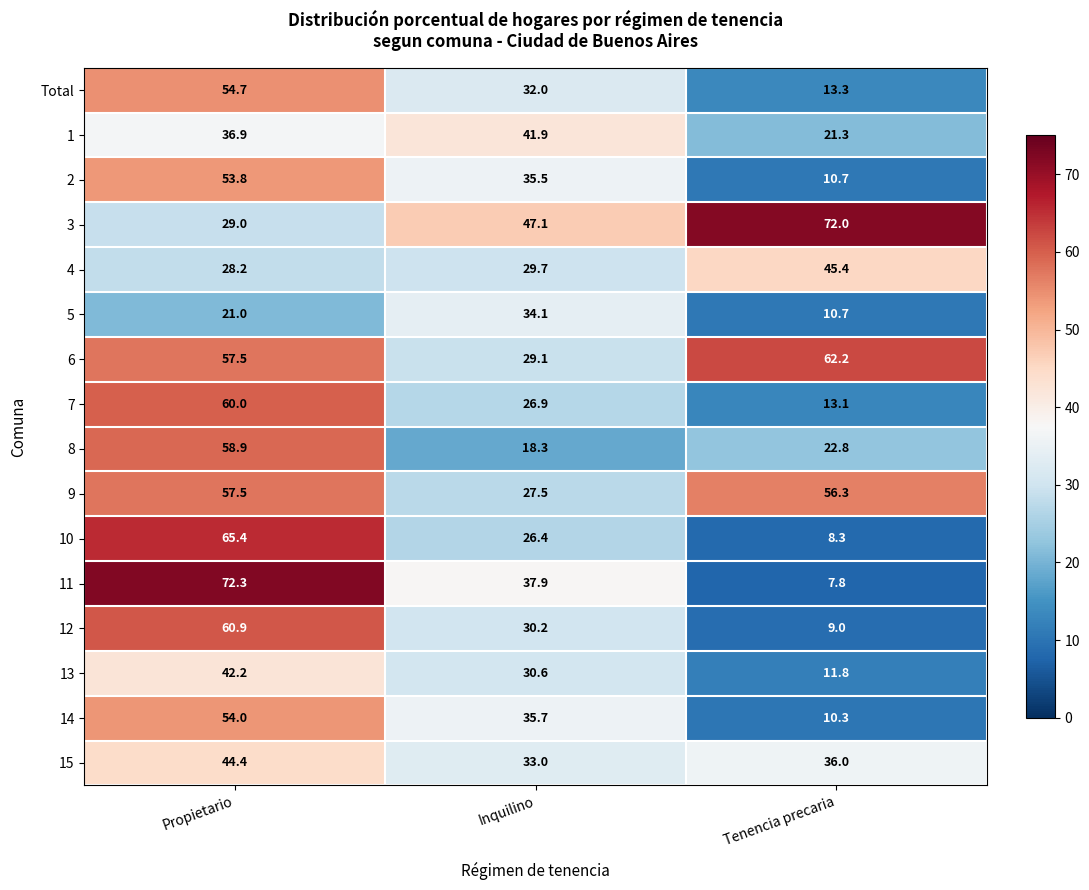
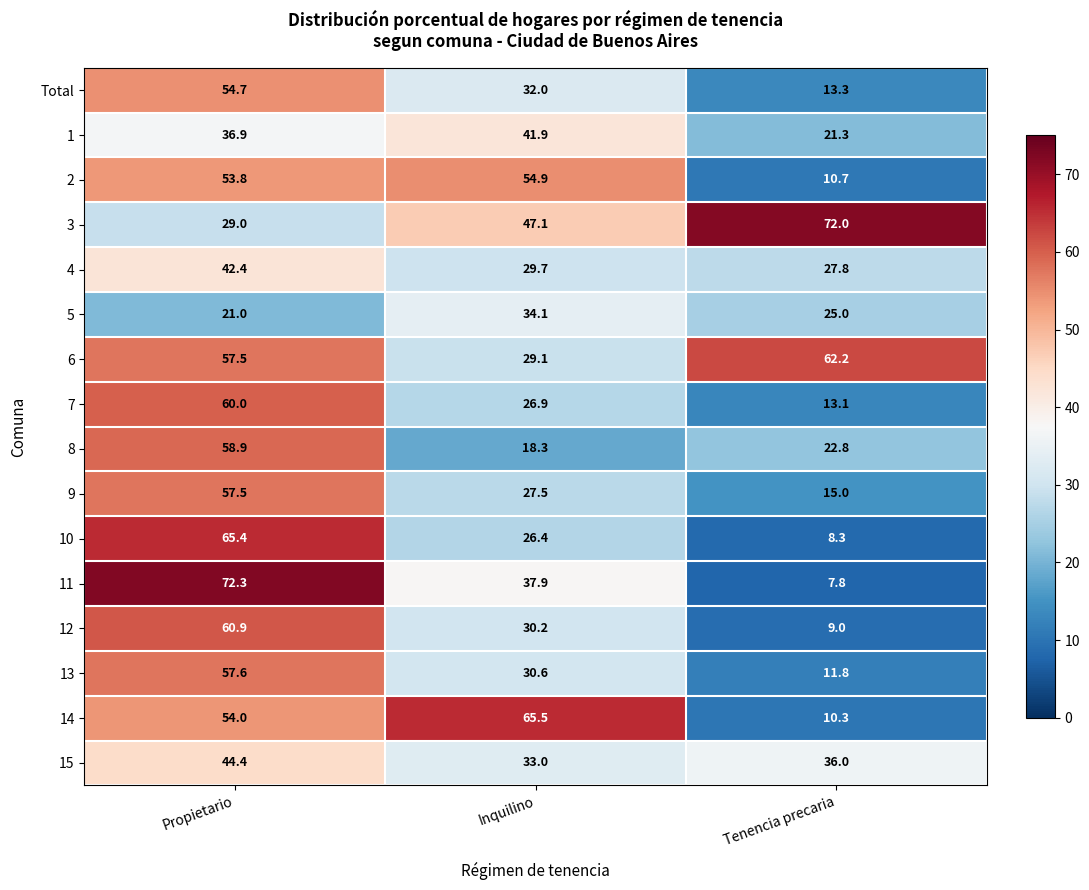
  {
    "Total": {
      "Propietario": 54.7,
      "Inquilino": 32.0,
      "Tenencia precaria": 13.3
    },
    "1": {
      "Propietario": 36.9,
      "Inquilino": 41.9,
      "Tenencia precaria": 21.3
    },
    "2": {
      "Propietario": 53.8,
-     "Inquilino": 35.5,
+     "Inquilino": 54.9,
      "Tenencia precaria": 10.7
    },
    "3": {
      "Propietario": 29.0,
      "Inquilino": 47.1,
      "Tenencia precaria": 72.0
    },
    "4": {
-     "Propietario": 28.2,
+     "Propietario": 42.4,
      "Inquilino": 29.7,
-     "Tenencia precaria": 45.4
+     "Tenencia precaria": 27.8
    },
    "5": {
      "Propietario": 21.0,
      "Inquilino": 34.1,
-     "Tenencia precaria": 10.7
+     "Tenencia precaria": 25.0
    },
    "6": {
      "Propietario": 57.5,
      "Inquilino": 29.1,
      "Tenencia precaria": 62.2
    },
    "7": {
      "Propietario": 60.0,
      "Inquilino": 26.9,
      "Tenencia precaria": 13.1
    },
    "8": {
      "Propietario": 58.9,
      "Inquilino": 18.3,
      "Tenencia precaria": 22.8
    },
    "9": {
      "Propietario": 57.5,
      "Inquilino": 27.5,
-     "Tenencia precaria": 56.3
+     "Tenencia precaria": 15.0
    },
    "10": {
      "Propietario": 65.4,
      "Inquilino": 26.4,
      "Tenencia precaria": 8.3
    },
    "11": {
      "Propietario": 72.3,
      "Inquilino": 37.9,
      "Tenencia precaria": 7.8
    },
    "12": {
      "Propietario": 60.9,
      "Inquilino": 30.2,
      "Tenencia precaria": 9.0
    },
    "13": {
-     "Propietario": 42.2,
+     "Propietario": 57.6,
      "Inquilino": 30.6,
      "Tenencia precaria": 11.8
    },
    "14": {
      "Propietario": 54.0,
-     "Inquilino": 35.7,
+     "Inquilino": 65.5,
      "Tenencia precaria": 10.3
    },
    "15": {
      "Propietario": 44.4,
      "Inquilino": 33.0,
      "Tenencia precaria": 36.0
    }
  }
